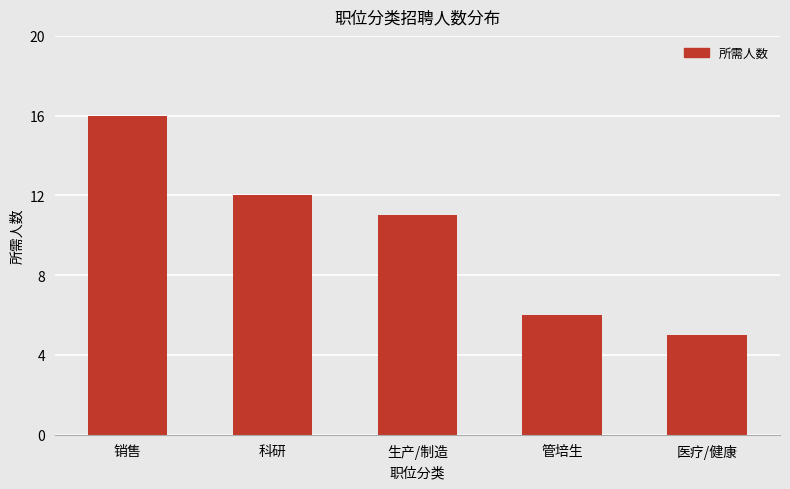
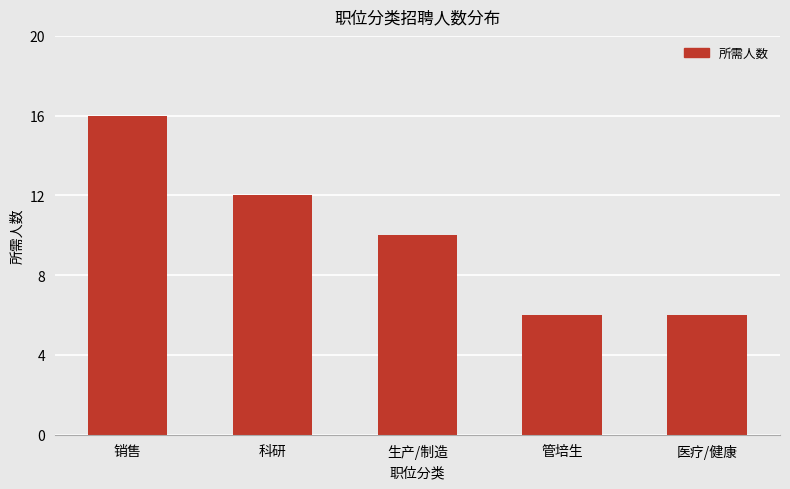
  {
    "销售": 16,
    "科研": 12,
-   "生产/制造": 11,
+   "生产/制造": 10,
    "管培生": 6,
-   "医疗/健康": 5
+   "医疗/健康": 6
  }
